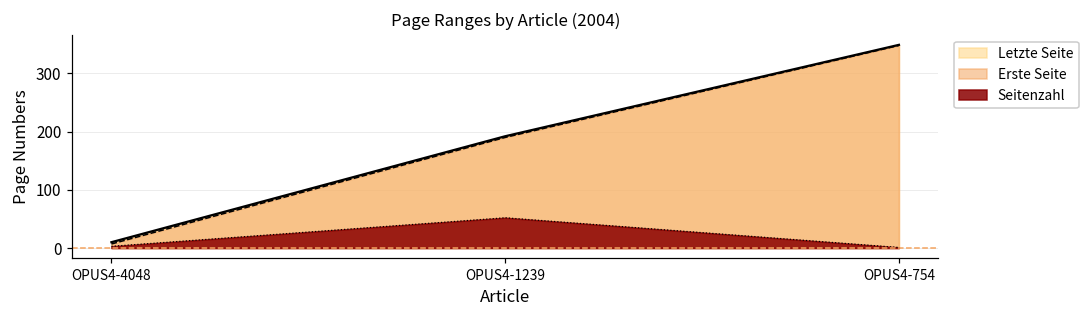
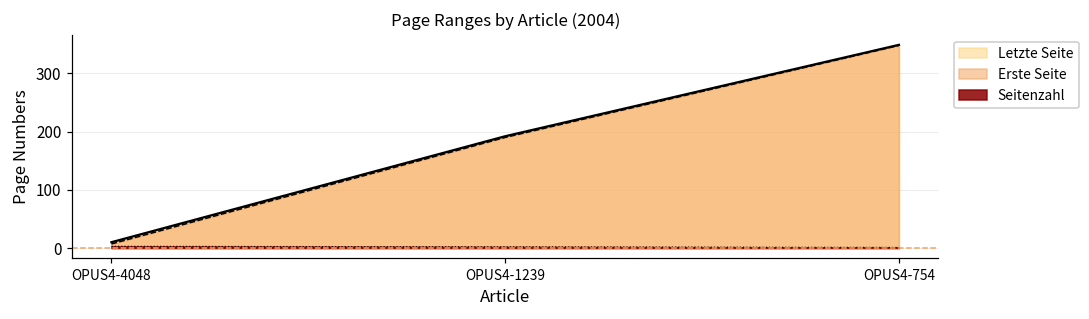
  {
    "Seitenzahl": {
-     "OPUS4-1239": 50,
+     "OPUS4-1239": 0,
      "OPUS4-754": 0
    }
  }
